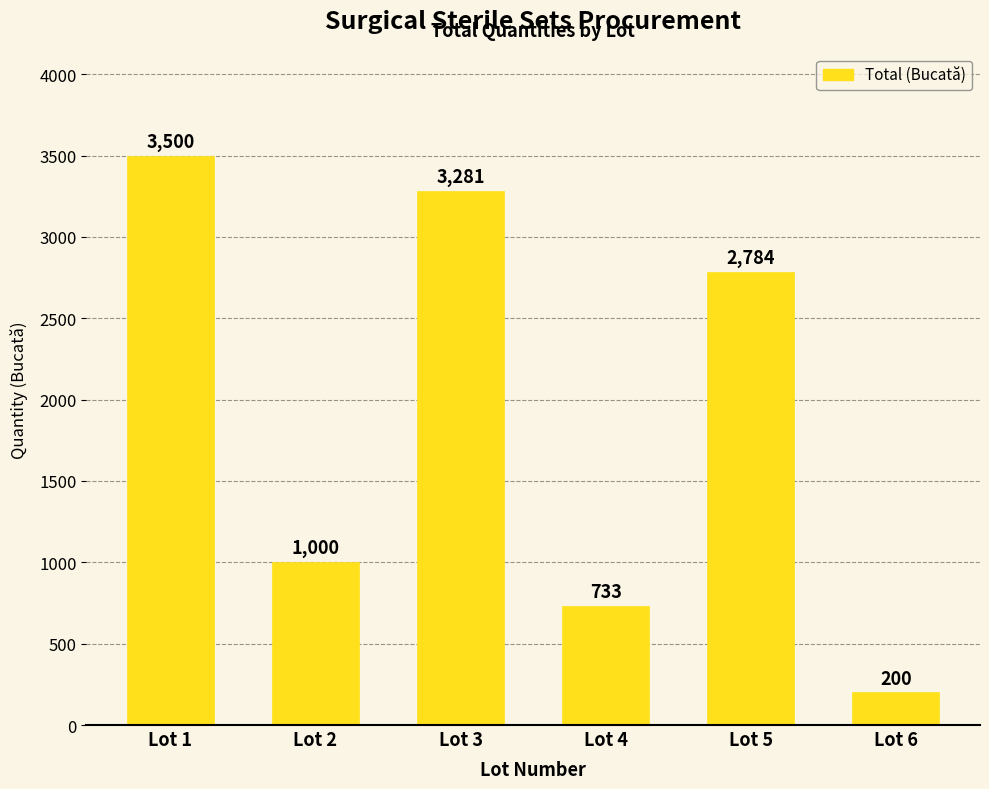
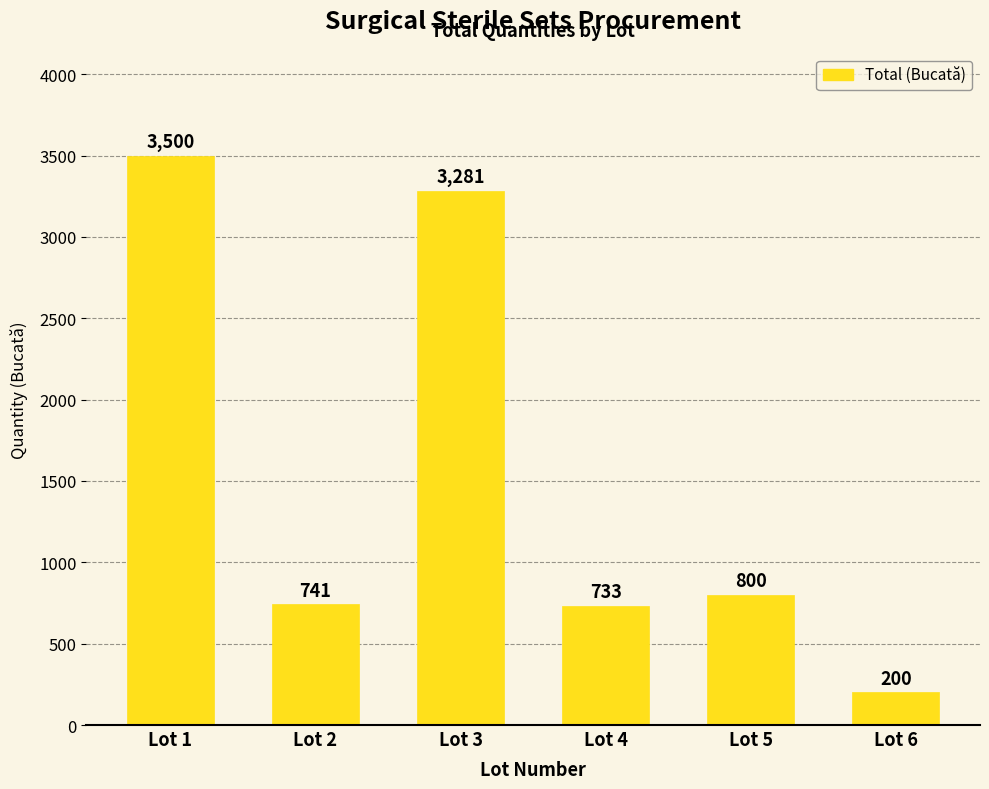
  {
    "Lot 1": "3,500",
-   "Lot 2": "1,000",
+   "Lot 2": "741",
    "Lot 3": "3,281",
    "Lot 4": "733",
-   "Lot 5": "2,784",
+   "Lot 5": "800",
    "Lot 6": "200"
  }
